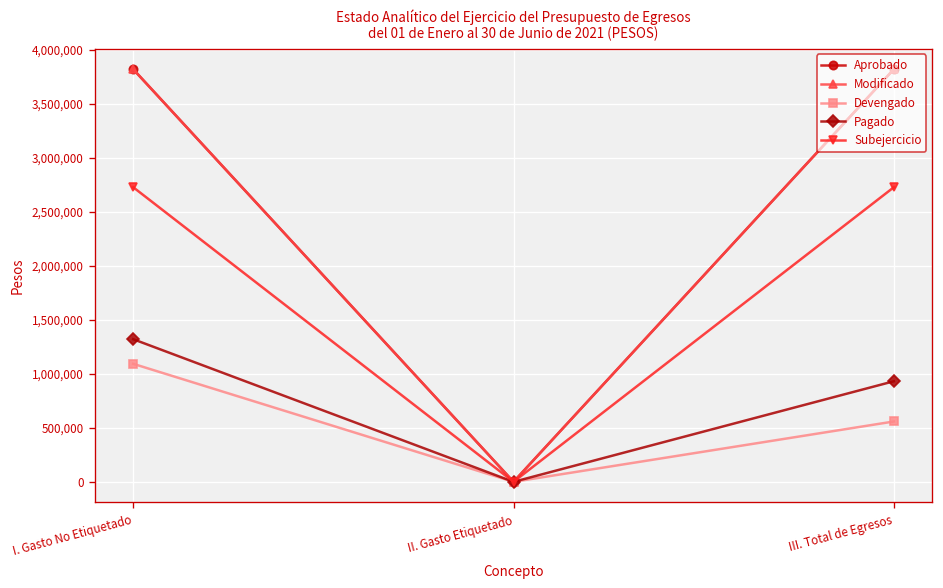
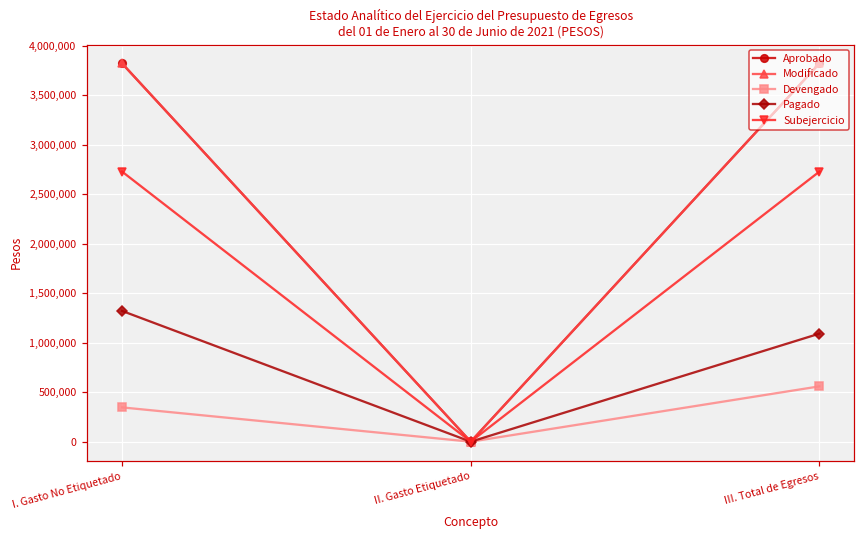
  {
    "Devengado": {
-     "I. Gasto No Etiquetado": "1,100,000",
+     "I. Gasto No Etiquetado": "300,000",
      "III. Total de Egresos": "600,000"
    },
    "Pagado": {
      "I. Gasto No Etiquetado": "1,300,000",
-     "III. Total de Egresos": "900,000"
+     "III. Total de Egresos": "1,100,000"
    }
  }
